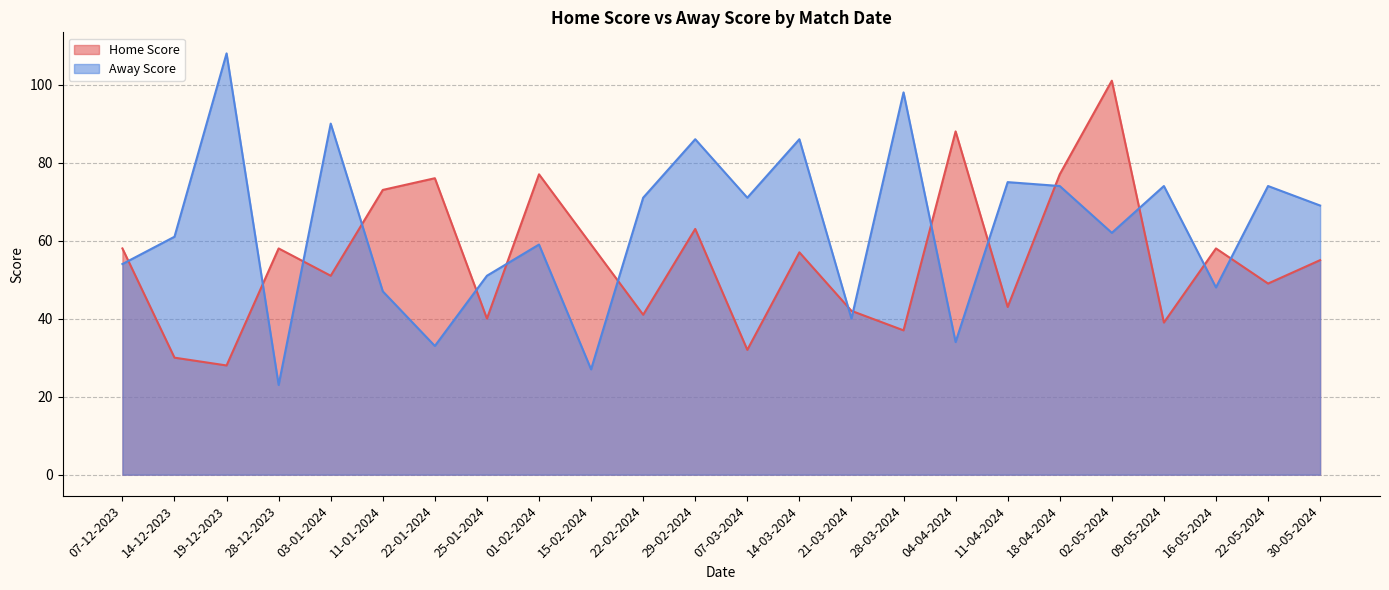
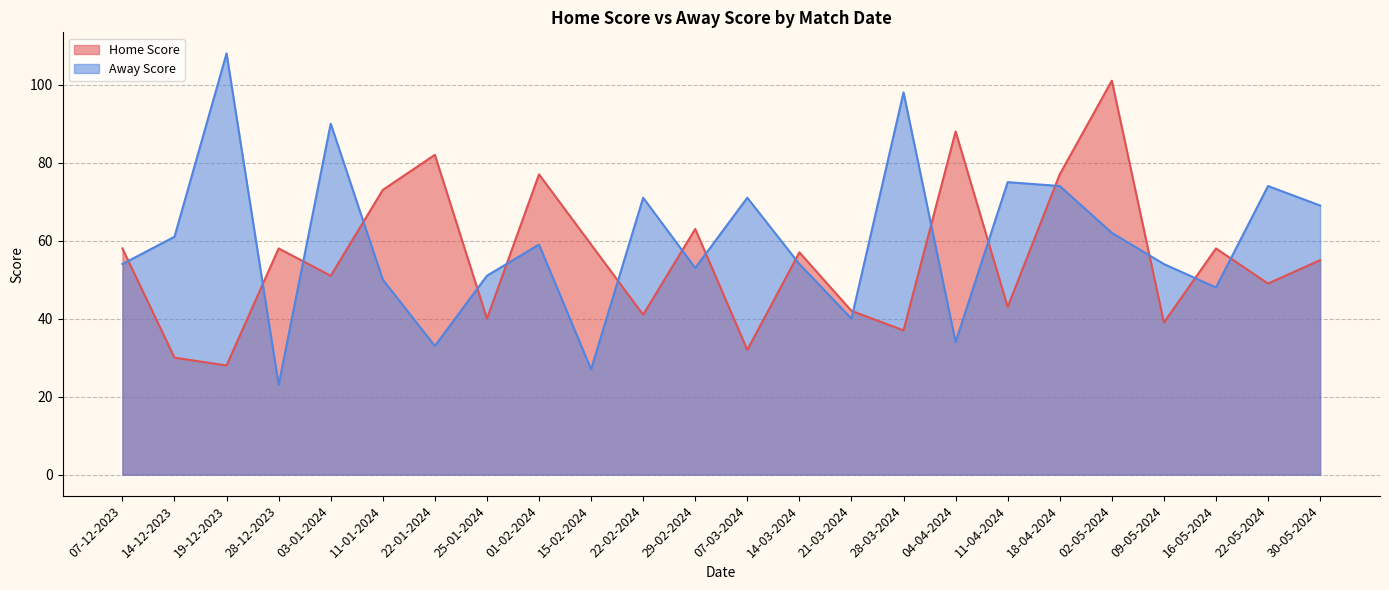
  {
    "Home Score": {
      "07-12-2023": 58,
      "14-12-2023": 30,
      "19-12-2023": 28,
      "28-12-2023": 58,
      "03-01-2024": 51,
      "11-01-2024": 73,
-     "22-01-2024": 76,
+     "22-01-2024": 82,
      "25-01-2024": 40,
      "01-02-2024": 77,
      "15-02-2024": 59,
      "22-02-2024": 41,
      "29-02-2024": 63,
      "07-03-2024": 32,
      "14-03-2024": 57,
      "21-03-2024": 42,
      "28-03-2024": 37,
      "04-04-2024": 88,
      "11-04-2024": 43,
      "18-04-2024": 77,
      "02-05-2024": 101,
      "09-05-2024": 39,
      "16-05-2024": 58,
      "22-05-2024": 49,
      "30-05-2024": 55
    },
    "Away Score": {
      "07-12-2023": 54,
      "14-12-2023": 61,
      "19-12-2023": 108,
      "28-12-2023": 23,
      "03-01-2024": 90,
-     "11-01-2024": 47,
+     "11-01-2024": 50,
      "22-01-2024": 33,
      "25-01-2024": 51,
      "01-02-2024": 59,
      "15-02-2024": 27,
      "22-02-2024": 71,
-     "29-02-2024": 86,
+     "29-02-2024": 53,
      "07-03-2024": 71,
-     "14-03-2024": 86,
+     "14-03-2024": 54,
      "21-03-2024": 40,
      "28-03-2024": 98,
      "04-04-2024": 34,
      "11-04-2024": 75,
      "18-04-2024": 74,
      "02-05-2024": 62,
-     "09-05-2024": 74,
+     "09-05-2024": 54,
      "16-05-2024": 48,
      "22-05-2024": 74,
      "30-05-2024": 69
    }
  }
